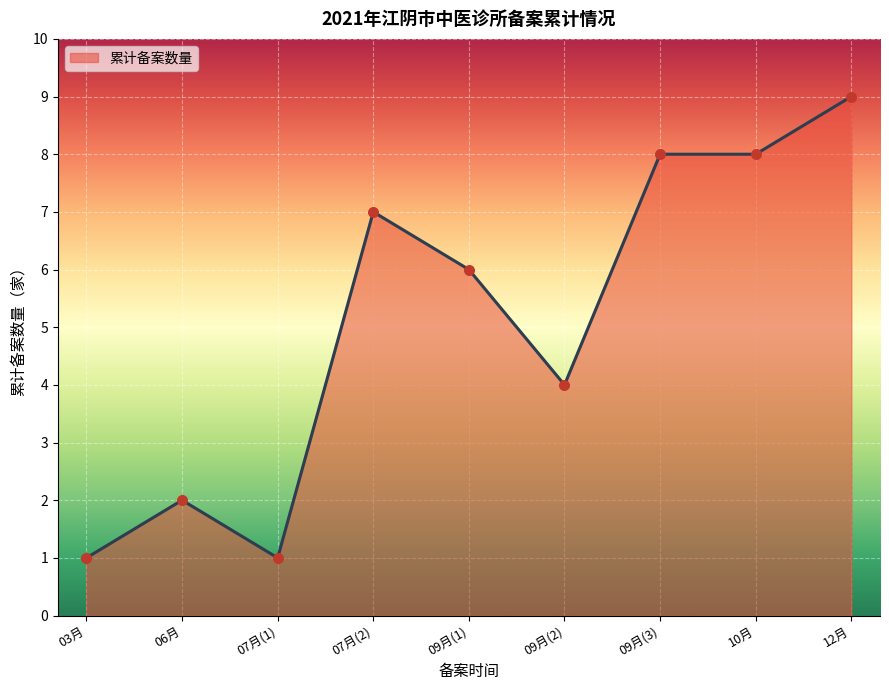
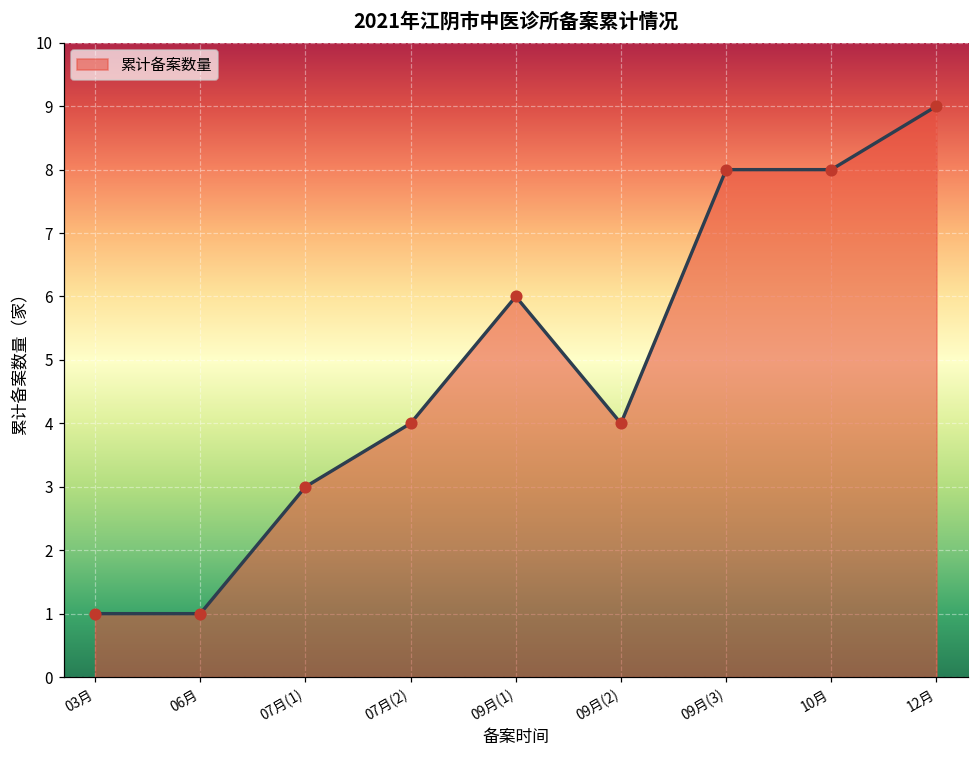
  {
    "03月": 1,
-   "06月": 2,
-   "07月(1)": 1,
-   "07月(2)": 7,
+   "06月": 1,
+   "07月(1)": 3,
+   "07月(2)": 4,
    "09月(1)": 6,
    "09月(2)": 4,
    "09月(3)": 8,
    "10月": 8,
    "12月": 9
  }
